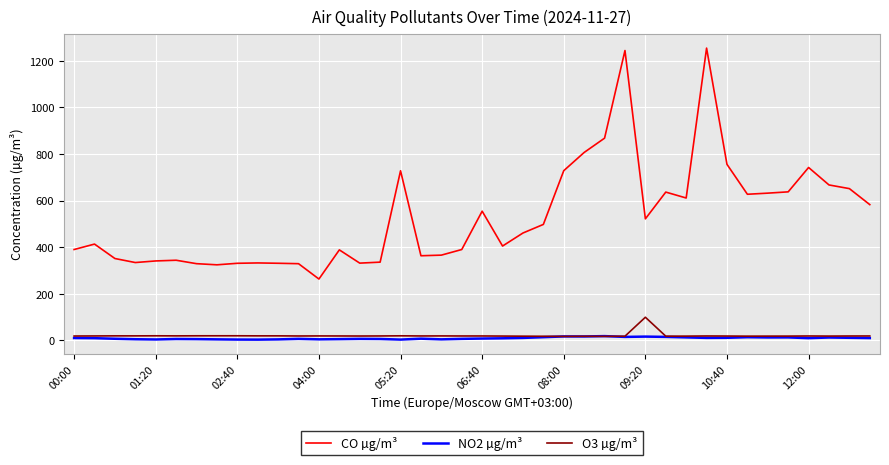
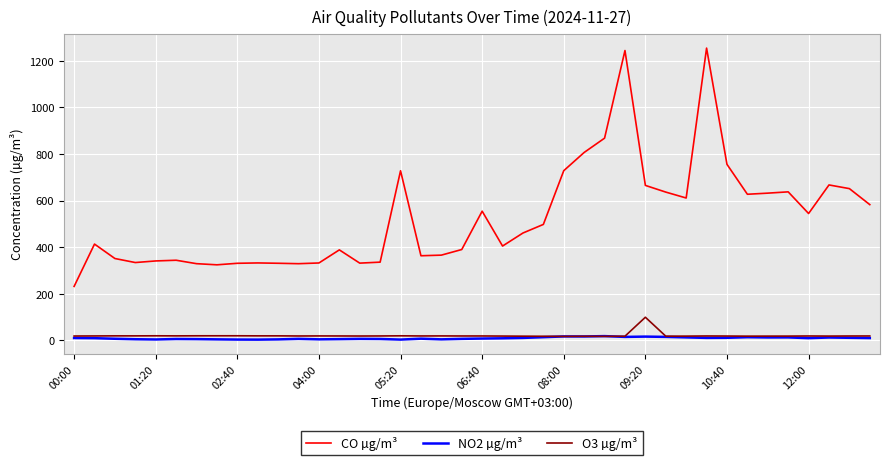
  {
    "CO µg/m³": {
-     "00:00": 390,
+     "00:00": 230,
      "01:20": 340,
      "02:40": 330,
-     "04:00": 260,
+     "04:00": 330,
      "05:20": 730,
      "06:40": 550,
      "08:00": 730,
-     "09:20": 520,
+     "09:20": 670,
      "10:40": 760,
-     "12:00": 740
+     "12:00": 540
    },
    "NO2 µg/m³": {
      "01:20": 0,
      "02:40": 0,
      "04:00": 0,
      "05:20": 0,
      "09:20": 20
    },
    "O3 µg/m³": {
      "01:20": 20,
      "02:40": 20,
      "04:00": 20,
      "05:20": 20,
      "09:20": 100
    }
  }
